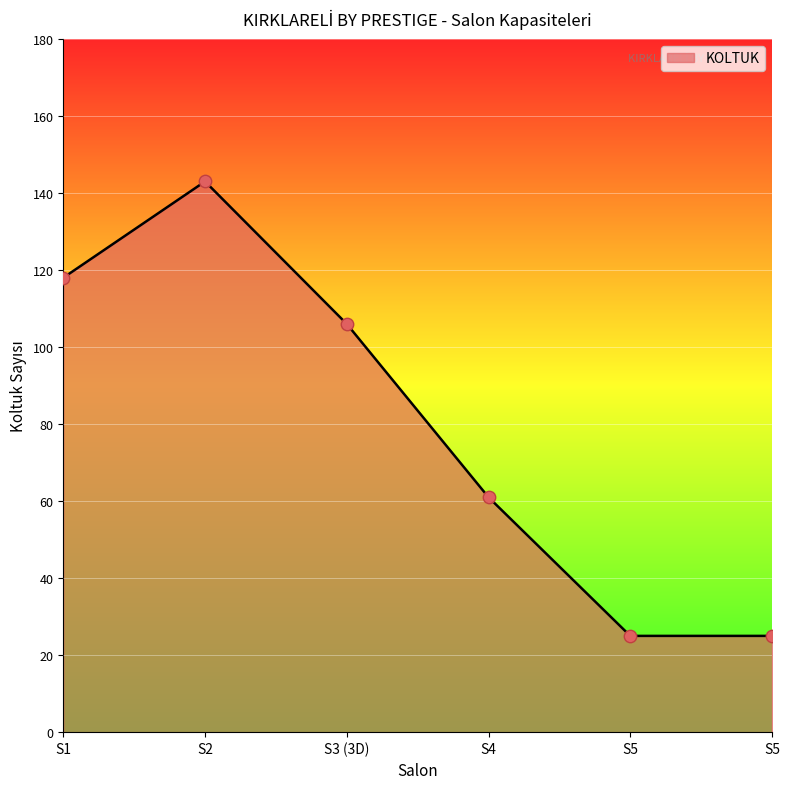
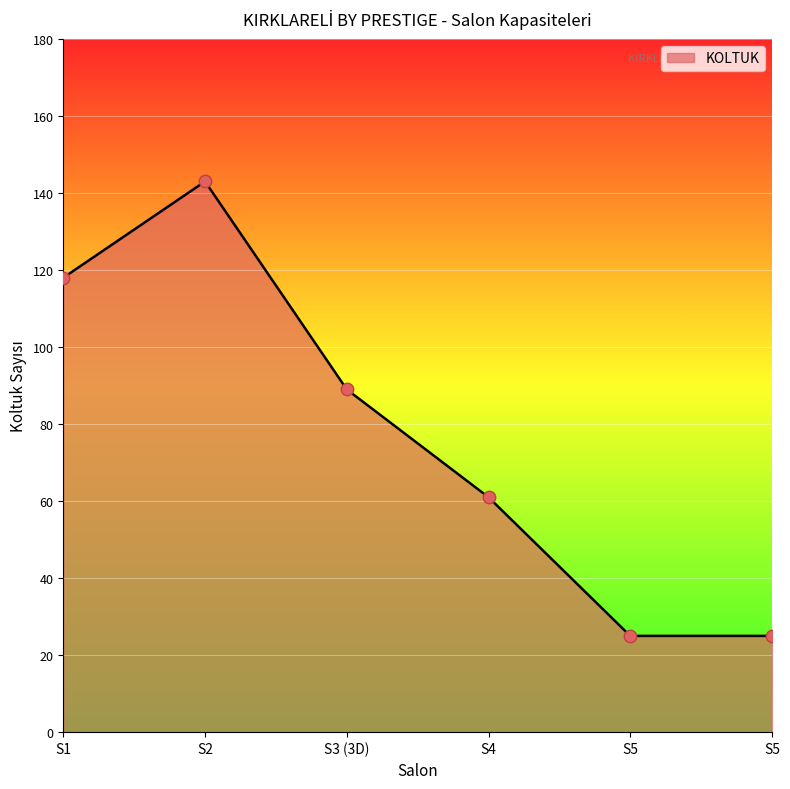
  {
    "S1": 118,
    "S2": 143,
-   "S3 (3D)": 106,
+   "S3 (3D)": 89,
    "S4": 61
  }
